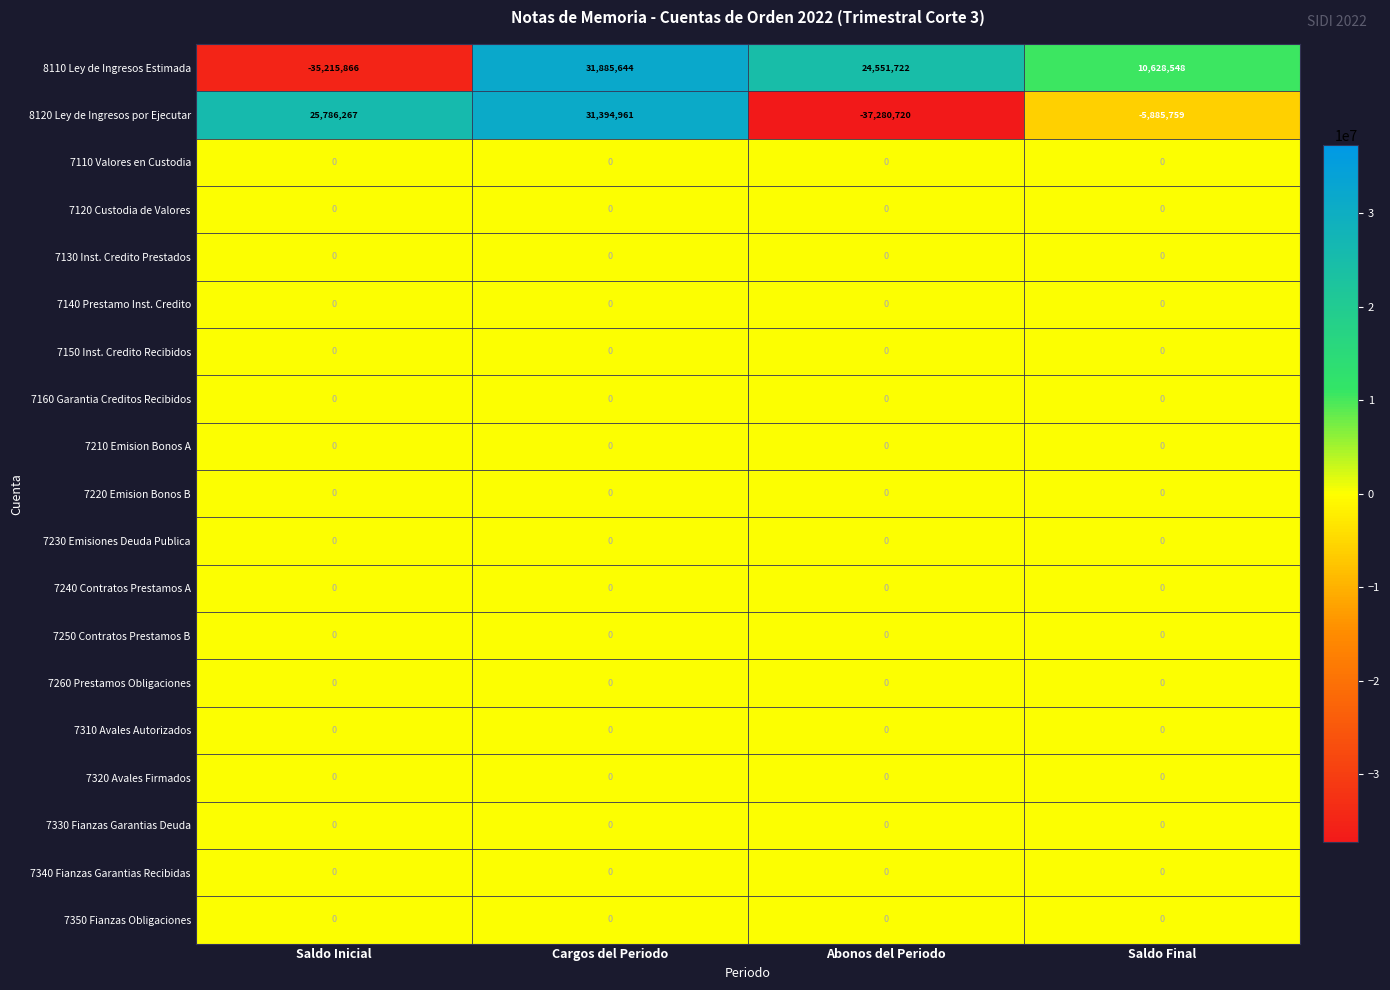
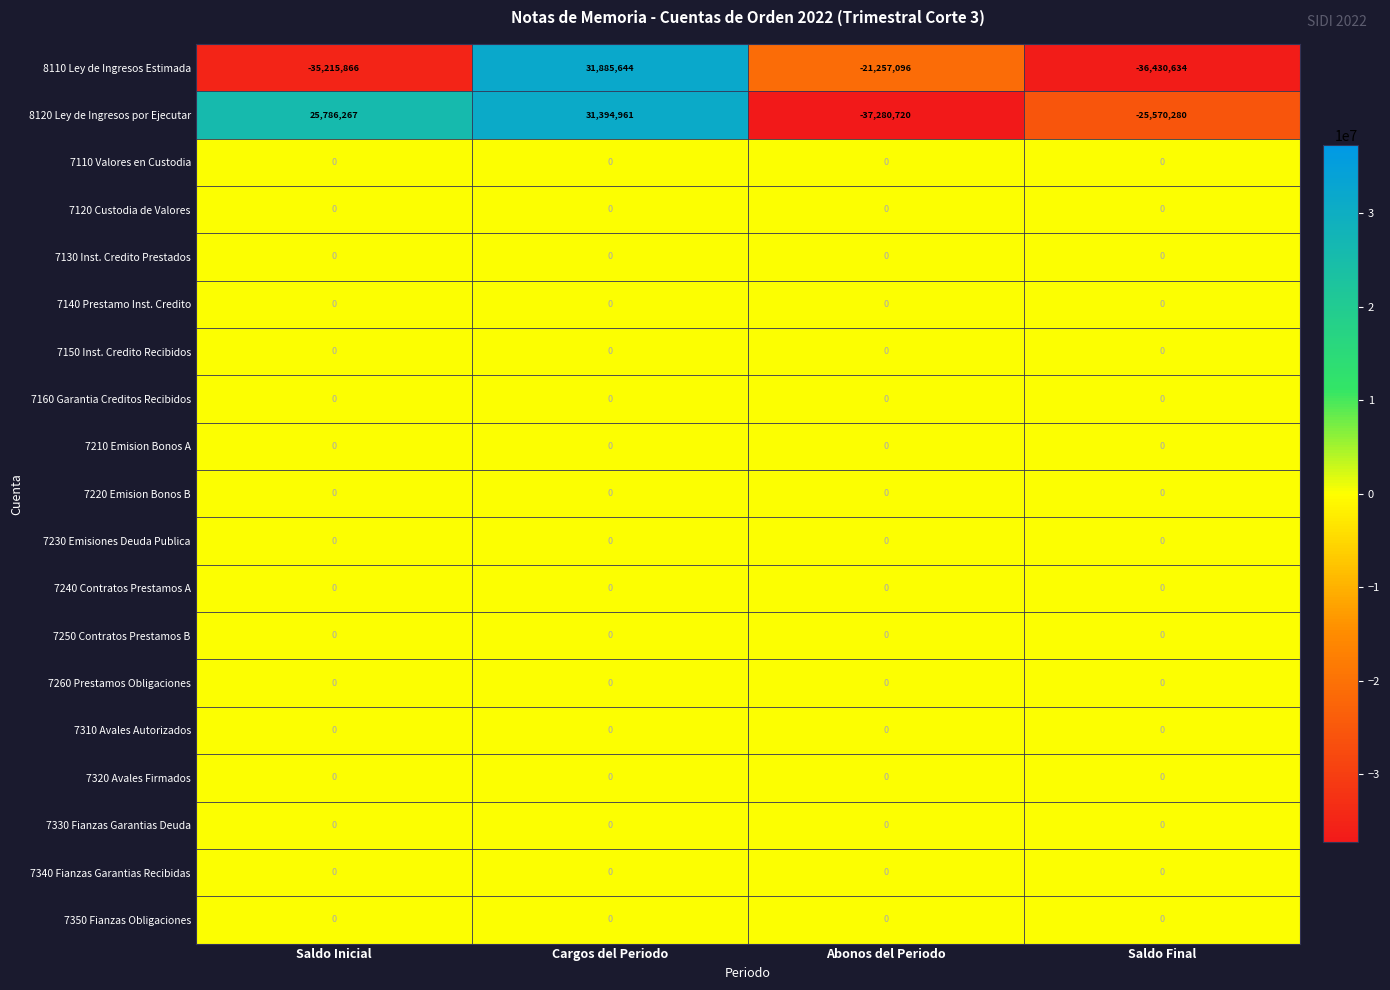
  {
    "8110 Ley de Ingresos Estimada": {
      "Saldo Inicial": "-35,215,866",
      "Cargos del Periodo": "31,885,644",
-     "Abonos del Periodo": "24,551,722",
-     "Saldo Final": "10,628,548"
+     "Abonos del Periodo": "-21,257,096",
+     "Saldo Final": "-36,430,634"
    },
    "8120 Ley de Ingresos por Ejecutar": {
      "Saldo Inicial": "25,786,267",
      "Cargos del Periodo": "31,394,961",
      "Abonos del Periodo": "-37,280,720",
-     "Saldo Final": "-5,885,759"
+     "Saldo Final": "-25,570,280"
    },
    "7110 Valores en Custodia": {
      "Saldo Inicial": "0",
      "Cargos del Periodo": "0",
      "Abonos del Periodo": "0",
      "Saldo Final": "0"
    },
    "7120 Custodia de Valores": {
      "Saldo Inicial": "0",
      "Cargos del Periodo": "0",
      "Abonos del Periodo": "0",
      "Saldo Final": "0"
    },
    "7130 Inst. Credito Prestados": {
      "Saldo Inicial": "0",
      "Cargos del Periodo": "0",
      "Abonos del Periodo": "0",
      "Saldo Final": "0"
    },
    "7140 Prestamo Inst. Credito": {
      "Saldo Inicial": "0",
      "Cargos del Periodo": "0",
      "Abonos del Periodo": "0",
      "Saldo Final": "0"
    },
    "7150 Inst. Credito Recibidos": {
      "Saldo Inicial": "0",
      "Cargos del Periodo": "0",
      "Abonos del Periodo": "0",
      "Saldo Final": "0"
    },
    "7160 Garantia Creditos Recibidos": {
      "Saldo Inicial": "0",
      "Cargos del Periodo": "0",
      "Abonos del Periodo": "0",
      "Saldo Final": "0"
    },
    "7210 Emision Bonos A": {
      "Saldo Inicial": "0",
      "Cargos del Periodo": "0",
      "Abonos del Periodo": "0",
      "Saldo Final": "0"
    },
    "7220 Emision Bonos B": {
      "Saldo Inicial": "0",
      "Cargos del Periodo": "0",
      "Abonos del Periodo": "0",
      "Saldo Final": "0"
    },
    "7230 Emisiones Deuda Publica": {
      "Saldo Inicial": "0",
      "Cargos del Periodo": "0",
      "Abonos del Periodo": "0",
      "Saldo Final": "0"
    },
    "7240 Contratos Prestamos A": {
      "Saldo Inicial": "0",
      "Cargos del Periodo": "0",
      "Abonos del Periodo": "0",
      "Saldo Final": "0"
    },
    "7250 Contratos Prestamos B": {
      "Saldo Inicial": "0",
      "Cargos del Periodo": "0",
      "Abonos del Periodo": "0",
      "Saldo Final": "0"
    },
    "7260 Prestamos Obligaciones": {
      "Saldo Inicial": "0",
      "Cargos del Periodo": "0",
      "Abonos del Periodo": "0",
      "Saldo Final": "0"
    },
    "7310 Avales Autorizados": {
      "Saldo Inicial": "0",
      "Cargos del Periodo": "0",
      "Abonos del Periodo": "0",
      "Saldo Final": "0"
    },
    "7320 Avales Firmados": {
      "Saldo Inicial": "0",
      "Cargos del Periodo": "0",
      "Abonos del Periodo": "0",
      "Saldo Final": "0"
    },
    "7330 Fianzas Garantias Deuda": {
      "Saldo Inicial": "0",
      "Cargos del Periodo": "0",
      "Abonos del Periodo": "0",
      "Saldo Final": "0"
    },
    "7340 Fianzas Garantias Recibidas": {
      "Saldo Inicial": "0",
      "Cargos del Periodo": "0",
      "Abonos del Periodo": "0",
      "Saldo Final": "0"
    },
    "7350 Fianzas Obligaciones": {
      "Saldo Inicial": "0",
      "Cargos del Periodo": "0",
      "Abonos del Periodo": "0",
      "Saldo Final": "0"
    }
  }
